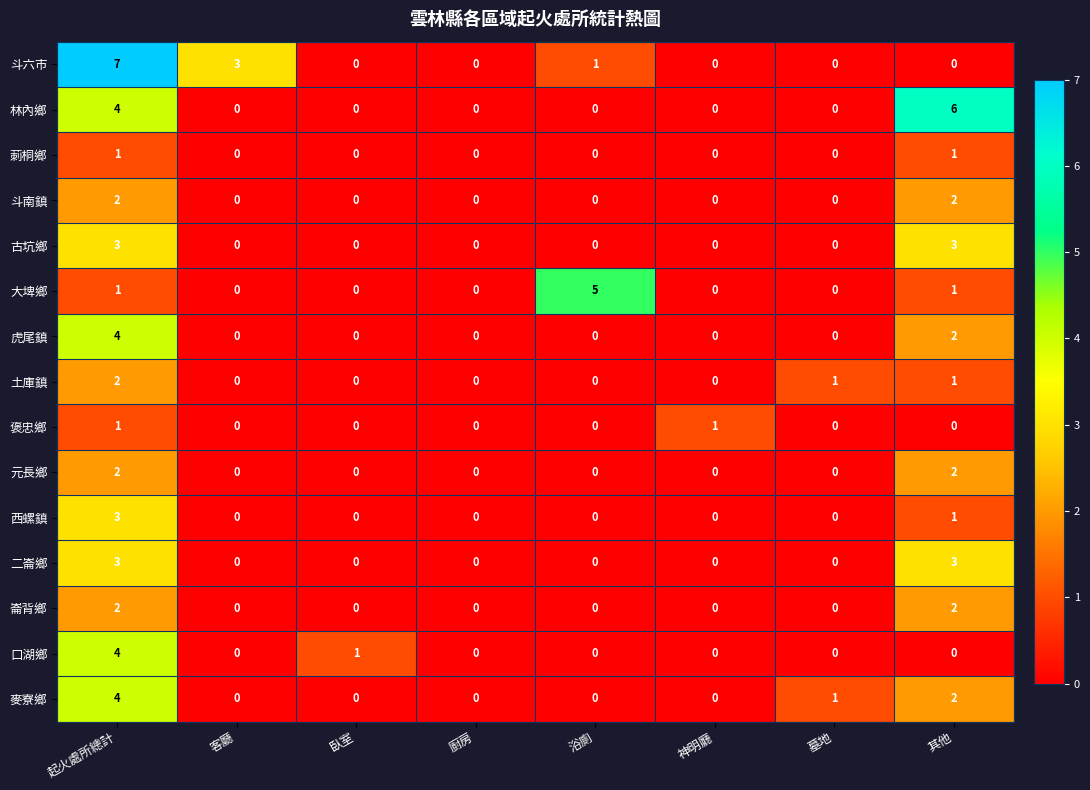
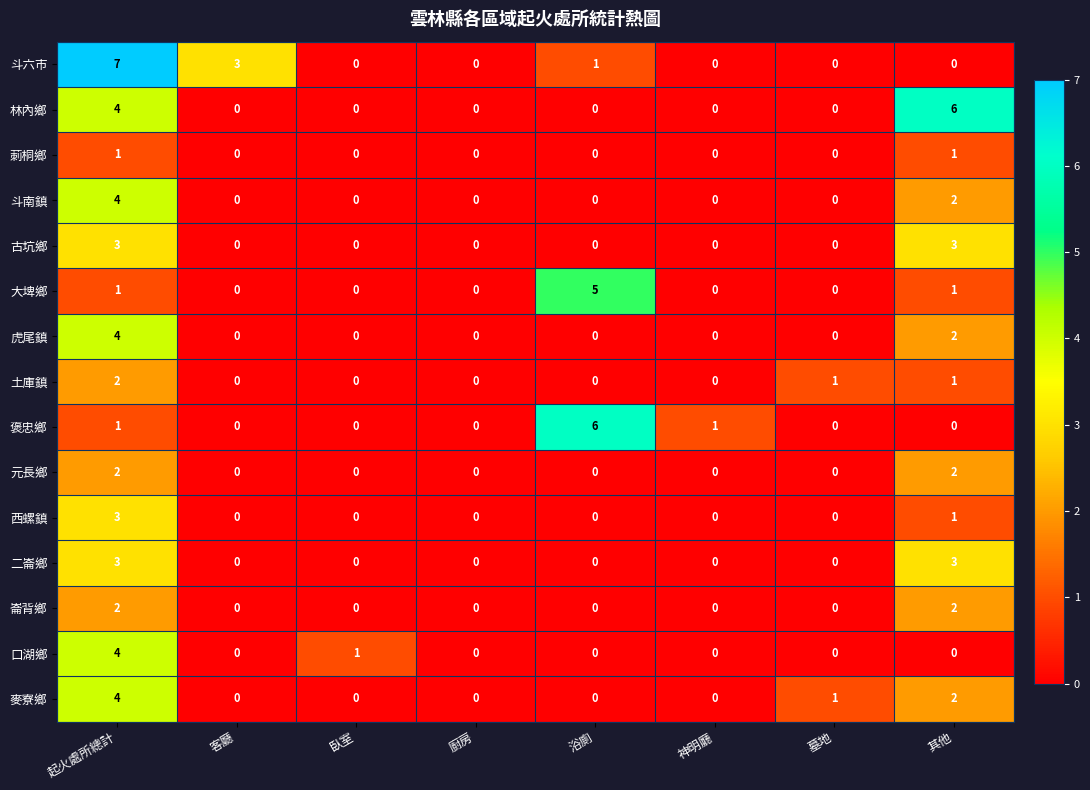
  {
    "斗六市": {
      "起火處所總計": 7,
      "客廳": 3,
      "臥室": 0,
      "廚房": 0,
      "浴廁": 1,
      "神明廳": 0,
      "墓地": 0,
      "其他": 0
    },
    "林內鄉": {
      "起火處所總計": 4,
      "客廳": 0,
      "臥室": 0,
      "廚房": 0,
      "浴廁": 0,
      "神明廳": 0,
      "墓地": 0,
      "其他": 6
    },
    "莿桐鄉": {
      "起火處所總計": 1,
      "客廳": 0,
      "臥室": 0,
      "廚房": 0,
      "浴廁": 0,
      "神明廳": 0,
      "墓地": 0,
      "其他": 1
    },
    "斗南鎮": {
-     "起火處所總計": 2,
+     "起火處所總計": 4,
      "客廳": 0,
      "臥室": 0,
      "廚房": 0,
      "浴廁": 0,
      "神明廳": 0,
      "墓地": 0,
      "其他": 2
    },
    "古坑鄉": {
      "起火處所總計": 3,
      "客廳": 0,
      "臥室": 0,
      "廚房": 0,
      "浴廁": 0,
      "神明廳": 0,
      "墓地": 0,
      "其他": 3
    },
    "大埤鄉": {
      "起火處所總計": 1,
      "客廳": 0,
      "臥室": 0,
      "廚房": 0,
      "浴廁": 5,
      "神明廳": 0,
      "墓地": 0,
      "其他": 1
    },
    "虎尾鎮": {
      "起火處所總計": 4,
      "客廳": 0,
      "臥室": 0,
      "廚房": 0,
      "浴廁": 0,
      "神明廳": 0,
      "墓地": 0,
      "其他": 2
    },
    "土庫鎮": {
      "起火處所總計": 2,
      "客廳": 0,
      "臥室": 0,
      "廚房": 0,
      "浴廁": 0,
      "神明廳": 0,
      "墓地": 1,
      "其他": 1
    },
    "褒忠鄉": {
      "起火處所總計": 1,
      "客廳": 0,
      "臥室": 0,
      "廚房": 0,
-     "浴廁": 0,
+     "浴廁": 6,
      "神明廳": 1,
      "墓地": 0,
      "其他": 0
    },
    "元長鄉": {
      "起火處所總計": 2,
      "客廳": 0,
      "臥室": 0,
      "廚房": 0,
      "浴廁": 0,
      "神明廳": 0,
      "墓地": 0,
      "其他": 2
    },
    "西螺鎮": {
      "起火處所總計": 3,
      "客廳": 0,
      "臥室": 0,
      "廚房": 0,
      "浴廁": 0,
      "神明廳": 0,
      "墓地": 0,
      "其他": 1
    },
    "二崙鄉": {
      "起火處所總計": 3,
      "客廳": 0,
      "臥室": 0,
      "廚房": 0,
      "浴廁": 0,
      "神明廳": 0,
      "墓地": 0,
      "其他": 3
    },
    "崙背鄉": {
      "起火處所總計": 2,
      "客廳": 0,
      "臥室": 0,
      "廚房": 0,
      "浴廁": 0,
      "神明廳": 0,
      "墓地": 0,
      "其他": 2
    },
    "口湖鄉": {
      "起火處所總計": 4,
      "客廳": 0,
      "臥室": 1,
      "廚房": 0,
      "浴廁": 0,
      "神明廳": 0,
      "墓地": 0,
      "其他": 0
    },
    "麥寮鄉": {
      "起火處所總計": 4,
      "客廳": 0,
      "臥室": 0,
      "廚房": 0,
      "浴廁": 0,
      "神明廳": 0,
      "墓地": 1,
      "其他": 2
    }
  }
